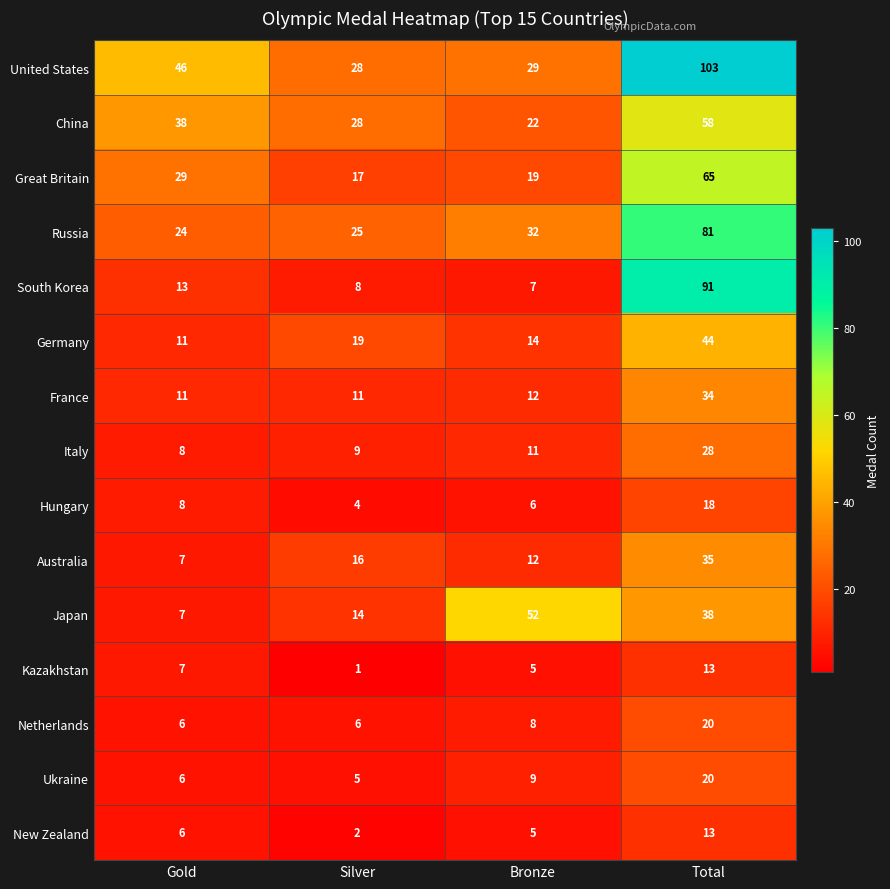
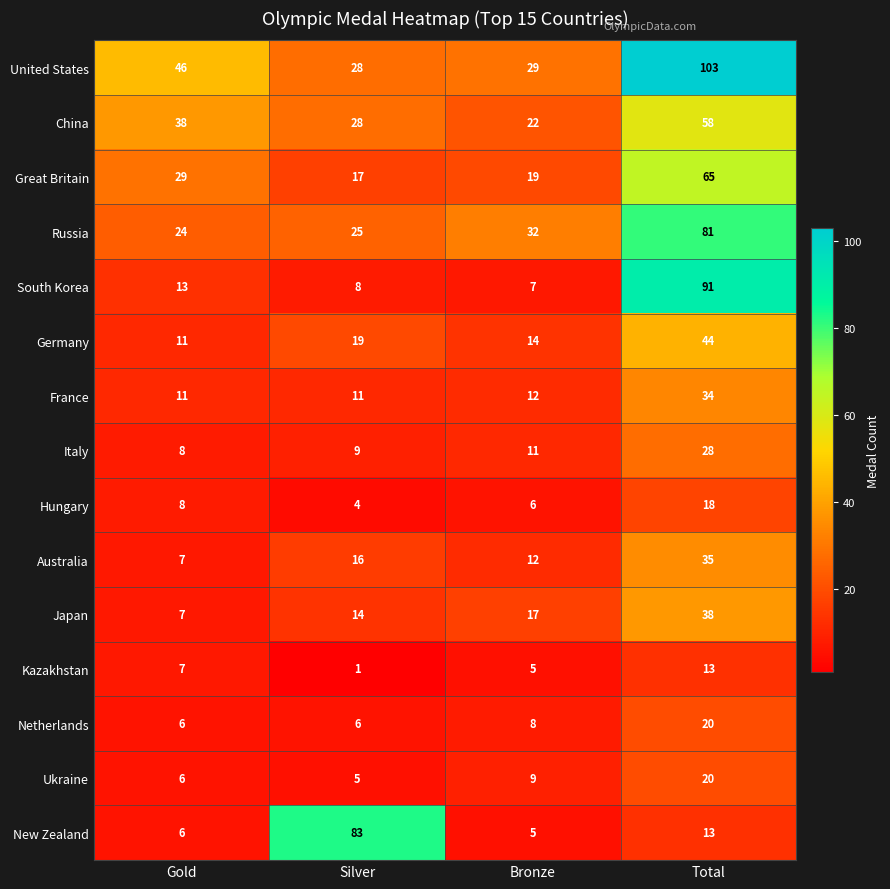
  {
    "United States": {
      "Gold": 46,
      "Silver": 28,
      "Bronze": 29,
      "Total": 103
    },
    "China": {
      "Gold": 38,
      "Silver": 28,
      "Bronze": 22,
      "Total": 58
    },
    "Great Britain": {
      "Gold": 29,
      "Silver": 17,
      "Bronze": 19,
      "Total": 65
    },
    "Russia": {
      "Gold": 24,
      "Silver": 25,
      "Bronze": 32,
      "Total": 81
    },
    "South Korea": {
      "Gold": 13,
      "Silver": 8,
      "Bronze": 7,
      "Total": 91
    },
    "Germany": {
      "Gold": 11,
      "Silver": 19,
      "Bronze": 14,
      "Total": 44
    },
    "France": {
      "Gold": 11,
      "Silver": 11,
      "Bronze": 12,
      "Total": 34
    },
    "Italy": {
      "Gold": 8,
      "Silver": 9,
      "Bronze": 11,
      "Total": 28
    },
    "Hungary": {
      "Gold": 8,
      "Silver": 4,
      "Bronze": 6,
      "Total": 18
    },
    "Australia": {
      "Gold": 7,
      "Silver": 16,
      "Bronze": 12,
      "Total": 35
    },
    "Japan": {
      "Gold": 7,
      "Silver": 14,
-     "Bronze": 52,
+     "Bronze": 17,
      "Total": 38
    },
    "Kazakhstan": {
      "Gold": 7,
      "Silver": 1,
      "Bronze": 5,
      "Total": 13
    },
    "Netherlands": {
      "Gold": 6,
      "Silver": 6,
      "Bronze": 8,
      "Total": 20
    },
    "Ukraine": {
      "Gold": 6,
      "Silver": 5,
      "Bronze": 9,
      "Total": 20
    },
    "New Zealand": {
      "Gold": 6,
-     "Silver": 2,
+     "Silver": 83,
      "Bronze": 5,
      "Total": 13
    }
  }
